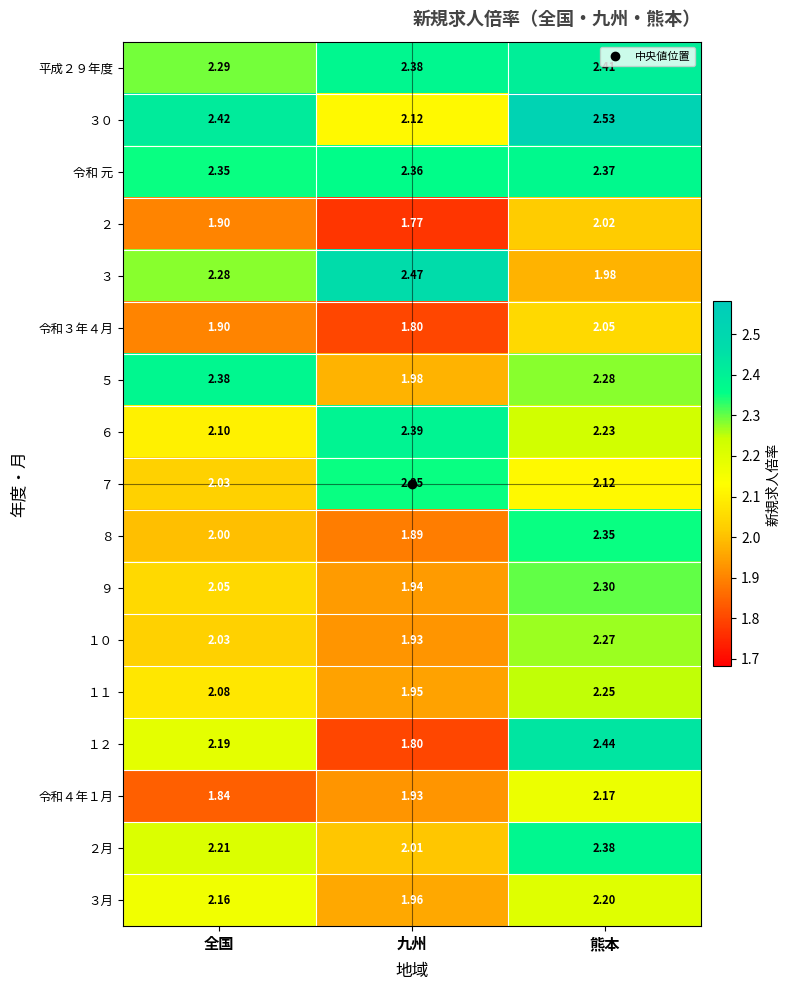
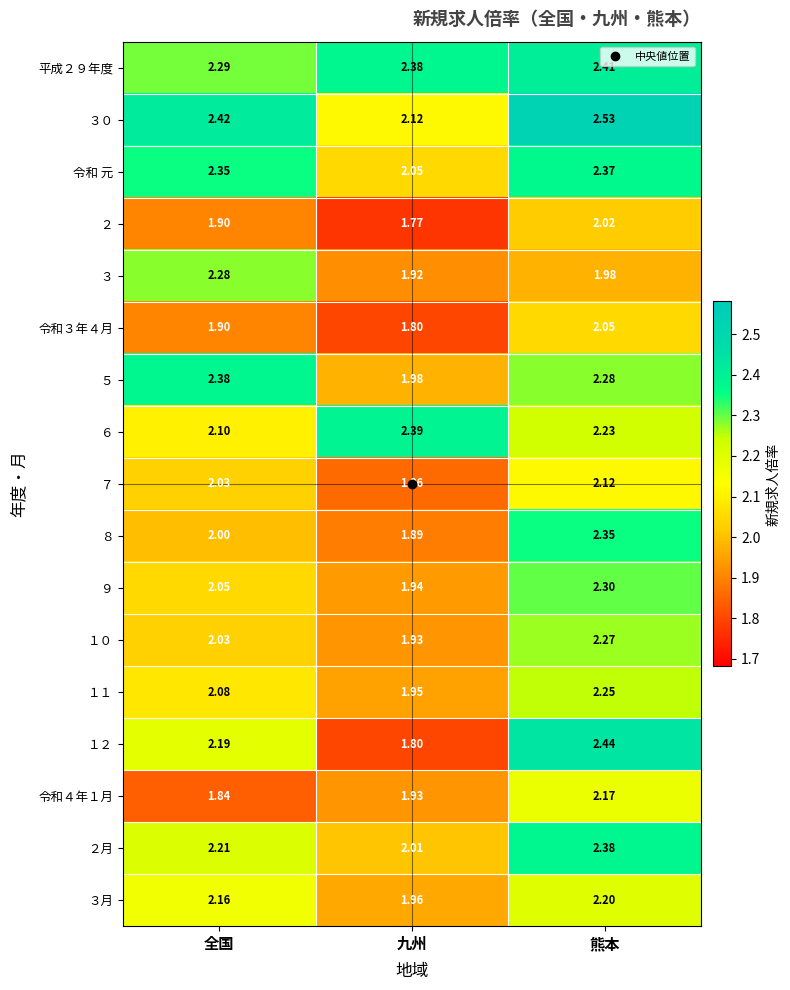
  {
    "平成２９年度": {
      "全国": 2.29,
      "九州": 2.38
    },
    "３０": {
      "全国": 2.42,
      "九州": 2.12,
      "熊本": 2.53
    },
    "令和 元": {
      "全国": 2.35,
-     "九州": 2.36,
+     "九州": 2.05,
      "熊本": 2.37
    },
    "２": {
      "全国": 1.90,
      "九州": 1.77,
      "熊本": 2.02
    },
    "３": {
      "全国": 2.28,
-     "九州": 2.47,
+     "九州": 1.92,
      "熊本": 1.98
    },
    "令和３年４月": {
      "全国": 1.90,
      "九州": 1.80,
      "熊本": 2.05
    },
    "５": {
      "全国": 2.38,
      "九州": 1.98,
      "熊本": 2.28
    },
    "６": {
      "全国": 2.10,
      "九州": 2.39,
      "熊本": 2.23
    },
    "７": {
      "全国": 2.03,
-     "九州": 2.35,
+     "九州": 1.86,
      "熊本": 2.12
    },
    "８": {
      "全国": 2.00,
      "九州": 1.89,
      "熊本": 2.35
    },
    "９": {
      "全国": 2.05,
      "九州": 1.94,
      "熊本": 2.30
    },
    "１０": {
      "全国": 2.03,
      "九州": 1.93,
      "熊本": 2.27
    },
    "１１": {
      "全国": 2.08,
      "九州": 1.95,
      "熊本": 2.25
    },
    "１２": {
      "全国": 2.19,
      "九州": 1.80,
      "熊本": 2.44
    },
    "令和４年１月": {
      "全国": 1.84,
      "九州": 1.93,
      "熊本": 2.17
    },
    "２月": {
      "全国": 2.21,
      "九州": 2.01,
      "熊本": 2.38
    },
    "３月": {
      "全国": 2.16,
      "九州": 1.96,
      "熊本": 2.20
    }
  }
